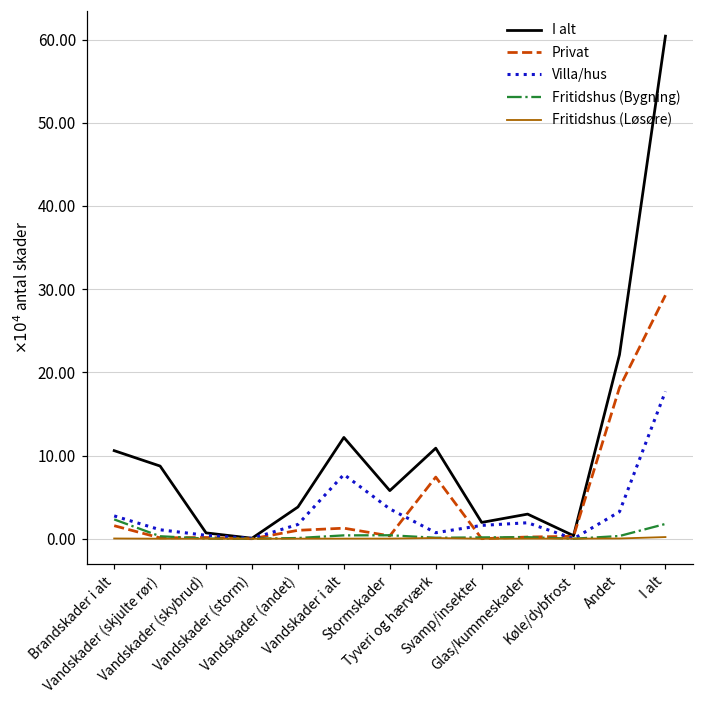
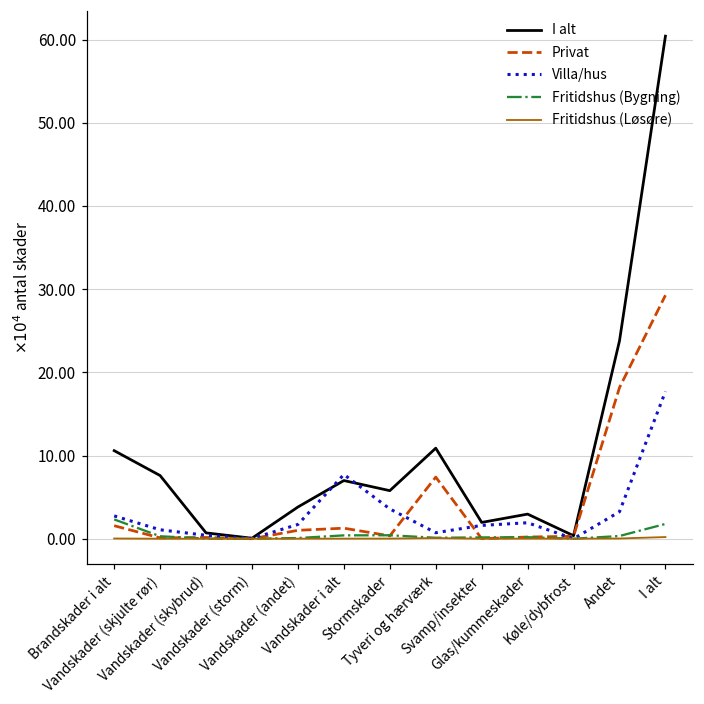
  {
    "I alt": {
      "Brandskader i alt": 11,
-     "Vandskader (skjulte rør)": 9,
+     "Vandskader (skjulte rør)": 8,
      "Vandskader (andet)": 4,
-     "Vandskader i alt": 12,
+     "Vandskader i alt": 7,
      "Stormskader": 6,
      "Tyveri og hærværk": 11,
      "Svamp/insekter": 2,
      "Glas/kummeskader": 3,
-     "Andet": 22,
+     "Andet": 24,
      "I alt": 60
    },
    "Villa/hus": {
      "Brandskader i alt": 3,
      "Vandskader (skjulte rør)": 1,
      "Vandskader (andet)": 2,
      "Vandskader i alt": 8,
      "Stormskader": 4,
      "Tyveri og hærværk": 1,
      "Svamp/insekter": 2,
      "Glas/kummeskader": 2,
      "Andet": 3,
      "I alt": 18
    },
    "Fritidshus (Bygning)": {
      "Brandskader i alt": 2,
      "Vandskader i alt": 0,
      "I alt": 2
    }
  }
